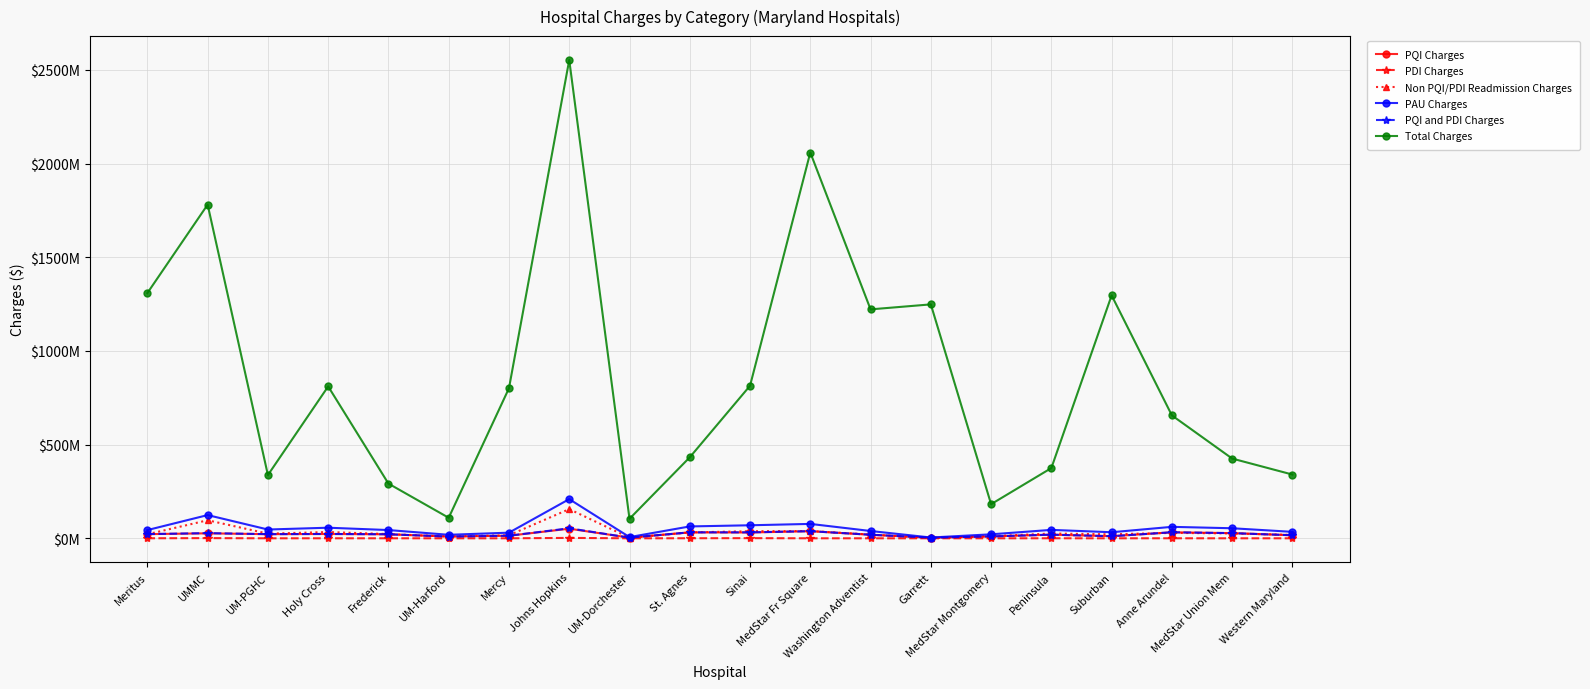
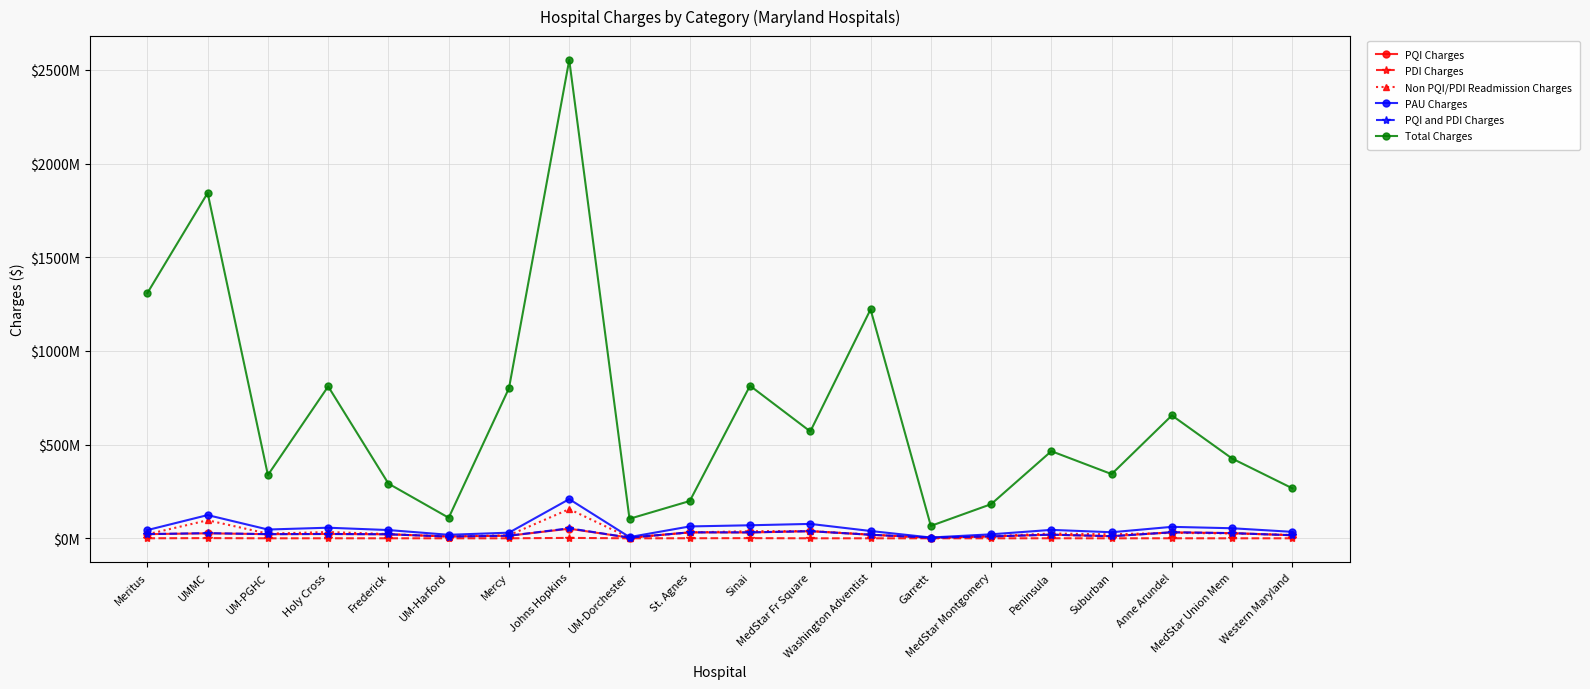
  {
    "Total Charges": {
      "Meritus": "$1310000000",
-     "UMMC": "$1780000000",
+     "UMMC": "$1840000000",
      "UM-PGHC": "$340000000",
      "Holy Cross": "$810000000",
      "Frederick": "$290000000",
      "UM-Harford": "$110000000",
      "Mercy": "$800000000",
      "Johns Hopkins": "$2550000000",
      "UM-Dorchester": "$100000000",
-     "St. Agnes": "$430000000",
+     "St. Agnes": "$200000000",
      "Sinai": "$810000000",
-     "MedStar Fr Square": "$2060000000",
+     "MedStar Fr Square": "$570000000",
      "Washington Adventist": "$1220000000",
-     "Garrett": "$1250000000",
+     "Garrett": "$70000000",
      "MedStar Montgomery": "$180000000",
-     "Peninsula": "$380000000",
-     "Suburban": "$1300000000",
+     "Peninsula": "$470000000",
+     "Suburban": "$340000000",
      "Anne Arundel": "$660000000",
      "MedStar Union Mem": "$430000000",
-     "Western Maryland": "$340000000"
+     "Western Maryland": "$270000000"
    }
  }
